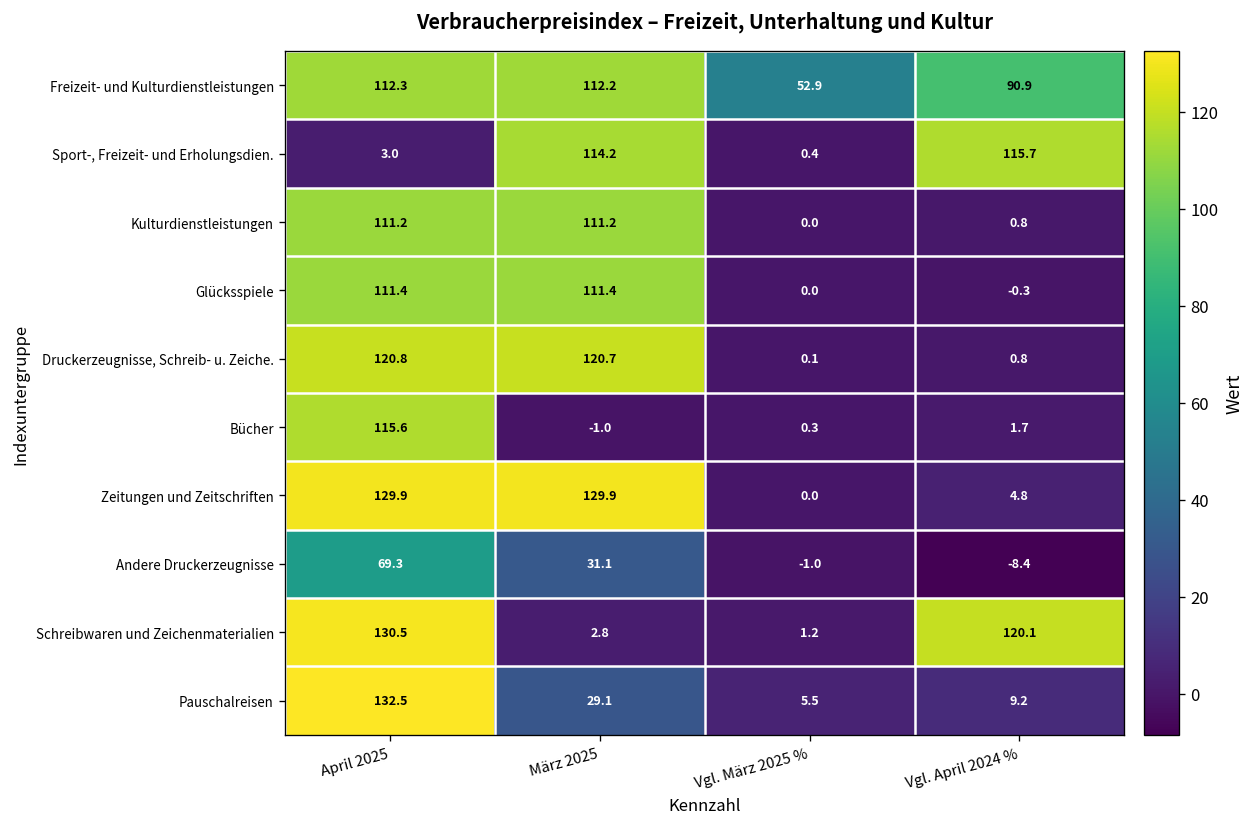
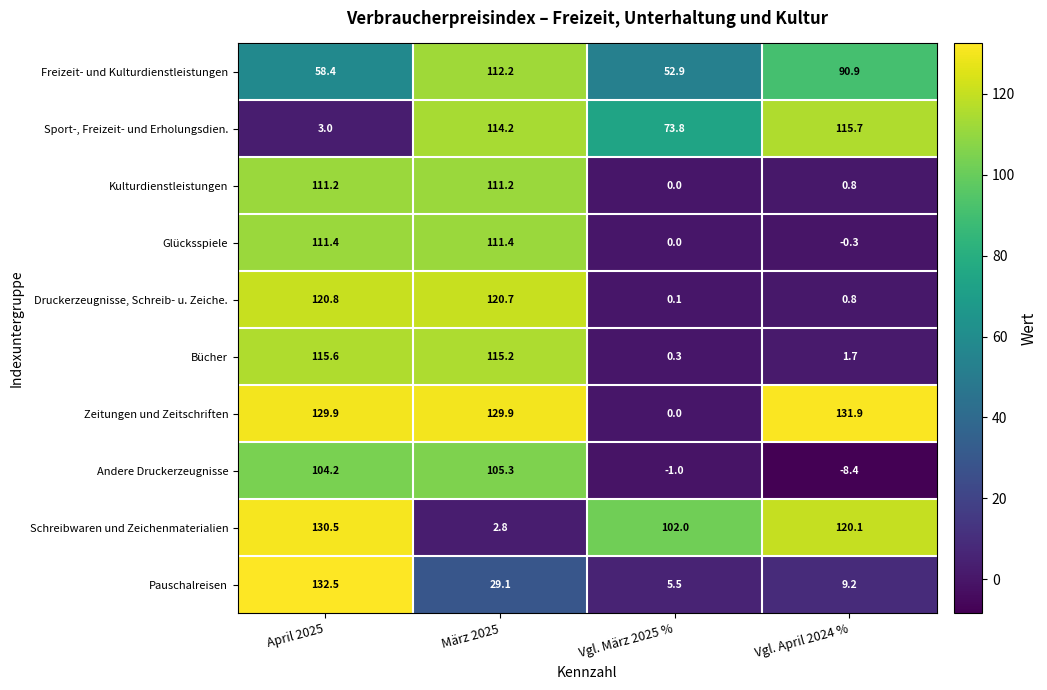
  {
    "Freizeit- und Kulturdienstleistungen": {
-     "April 2025": 112.3,
+     "April 2025": 58.4,
      "März 2025": 112.2,
      "Vgl. März 2025 %": 52.9,
      "Vgl. April 2024 %": 90.9
    },
    "Sport-, Freizeit- und Erholungsdien.": {
      "April 2025": 3.0,
      "März 2025": 114.2,
-     "Vgl. März 2025 %": 0.4,
+     "Vgl. März 2025 %": 73.8,
      "Vgl. April 2024 %": 115.7
    },
    "Kulturdienstleistungen": {
      "April 2025": 111.2,
      "März 2025": 111.2,
      "Vgl. März 2025 %": 0.0,
      "Vgl. April 2024 %": 0.8
    },
    "Glücksspiele": {
      "April 2025": 111.4,
      "März 2025": 111.4,
      "Vgl. März 2025 %": 0.0,
      "Vgl. April 2024 %": -0.3
    },
    "Druckerzeugnisse, Schreib- u. Zeiche.": {
      "April 2025": 120.8,
      "März 2025": 120.7,
      "Vgl. März 2025 %": 0.1,
      "Vgl. April 2024 %": 0.8
    },
    "Bücher": {
      "April 2025": 115.6,
-     "März 2025": -1.0,
+     "März 2025": 115.2,
      "Vgl. März 2025 %": 0.3,
      "Vgl. April 2024 %": 1.7
    },
    "Zeitungen und Zeitschriften": {
      "April 2025": 129.9,
      "März 2025": 129.9,
      "Vgl. März 2025 %": 0.0,
-     "Vgl. April 2024 %": 4.8
+     "Vgl. April 2024 %": 131.9
    },
    "Andere Druckerzeugnisse": {
-     "April 2025": 69.3,
-     "März 2025": 31.1,
+     "April 2025": 104.2,
+     "März 2025": 105.3,
      "Vgl. März 2025 %": -1.0,
      "Vgl. April 2024 %": -8.4
    },
    "Schreibwaren und Zeichenmaterialien": {
      "April 2025": 130.5,
      "März 2025": 2.8,
-     "Vgl. März 2025 %": 1.2,
+     "Vgl. März 2025 %": 102.0,
      "Vgl. April 2024 %": 120.1
    },
    "Pauschalreisen": {
      "April 2025": 132.5,
      "März 2025": 29.1,
      "Vgl. März 2025 %": 5.5,
      "Vgl. April 2024 %": 9.2
    }
  }
